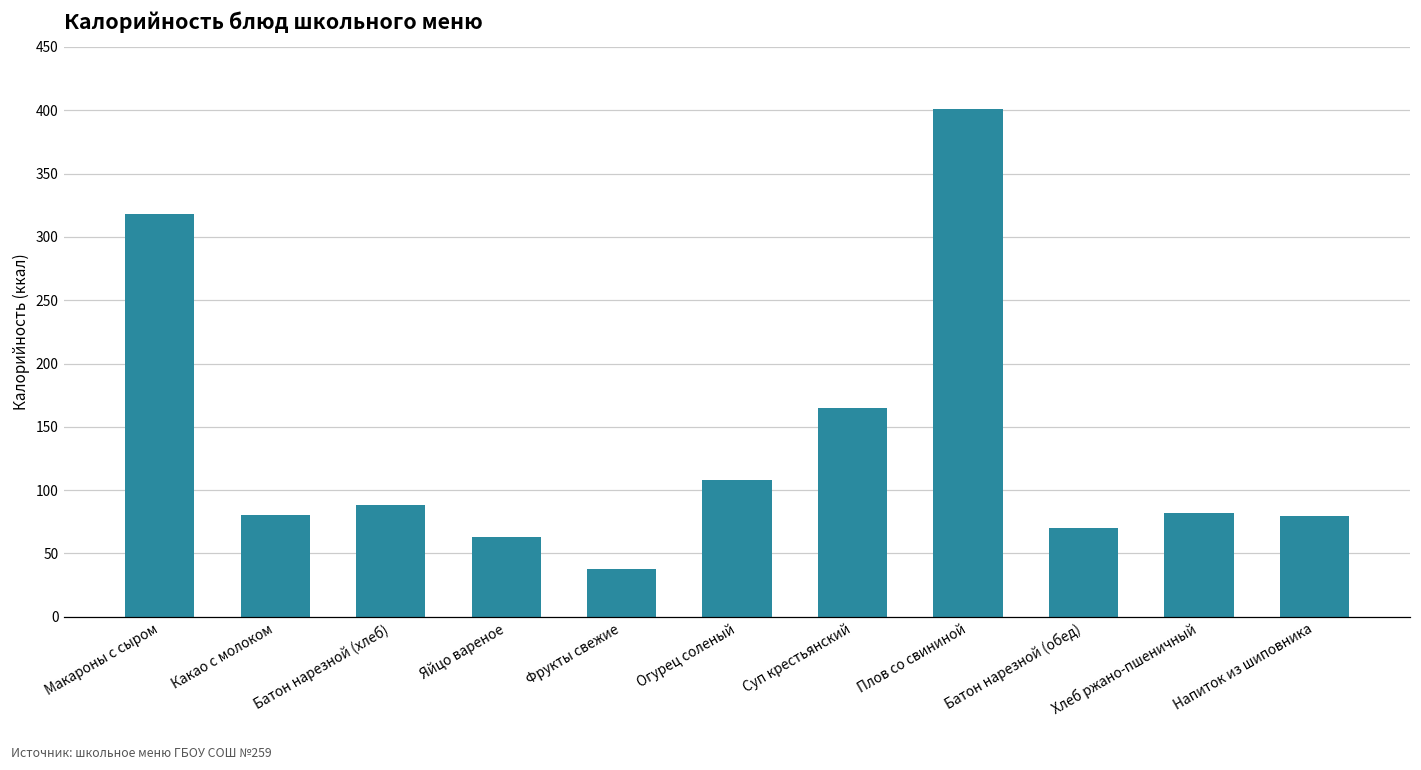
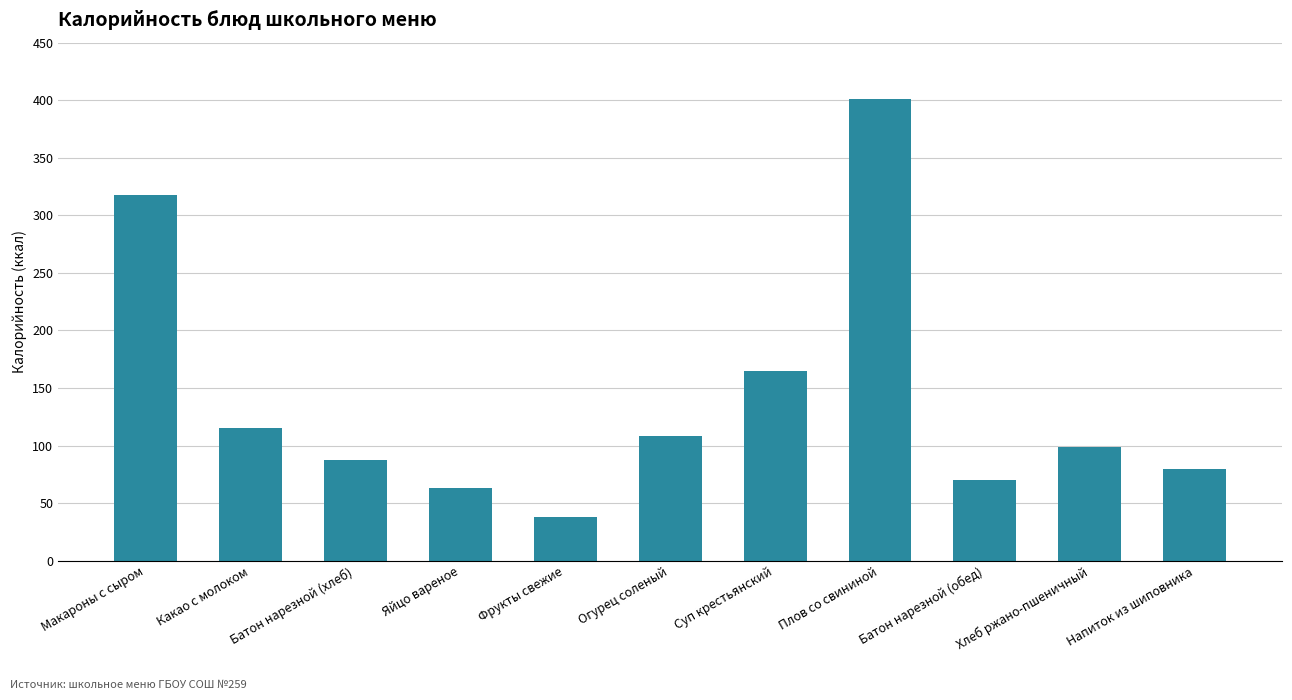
  {
    "Макароны с сыром": 318,
-   "Какао с молоком": 81,
+   "Какао с молоком": 115,
    "Батон нарезной (хлеб)": 88,
    "Яйцо вареное": 63,
    "Фрукты свежие": 38,
    "Огурец соленый": 108,
    "Суп крестьянский": 165,
    "Плов со свининой": 401,
    "Батон нарезной (обед)": 70,
-   "Хлеб ржано-пшеничный": 82,
+   "Хлеб ржано-пшеничный": 99,
    "Напиток из шиповника": 79
  }
